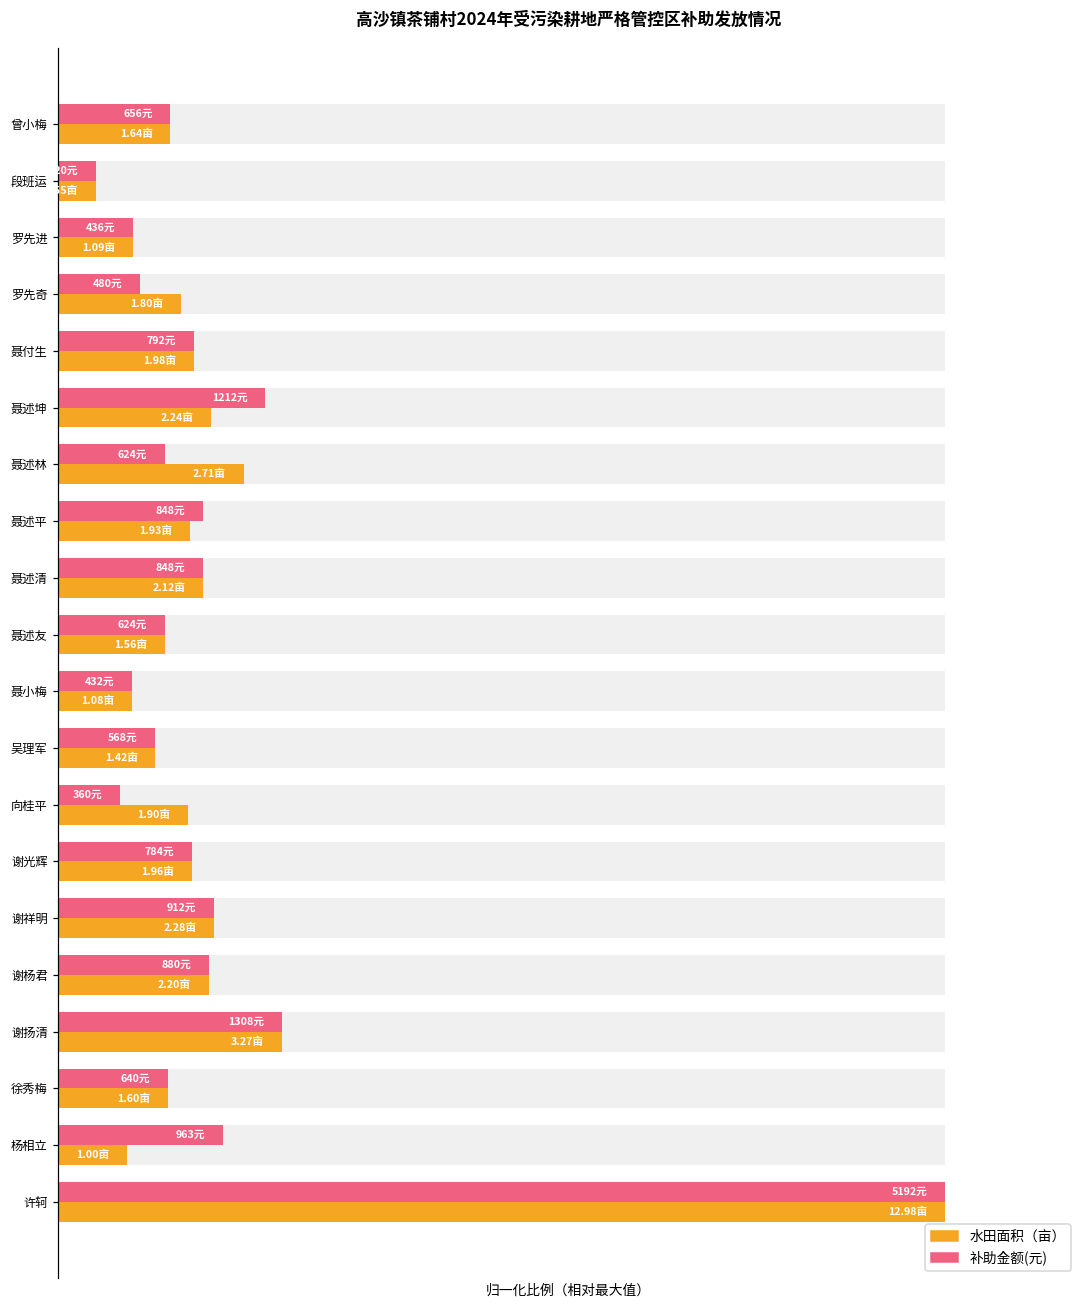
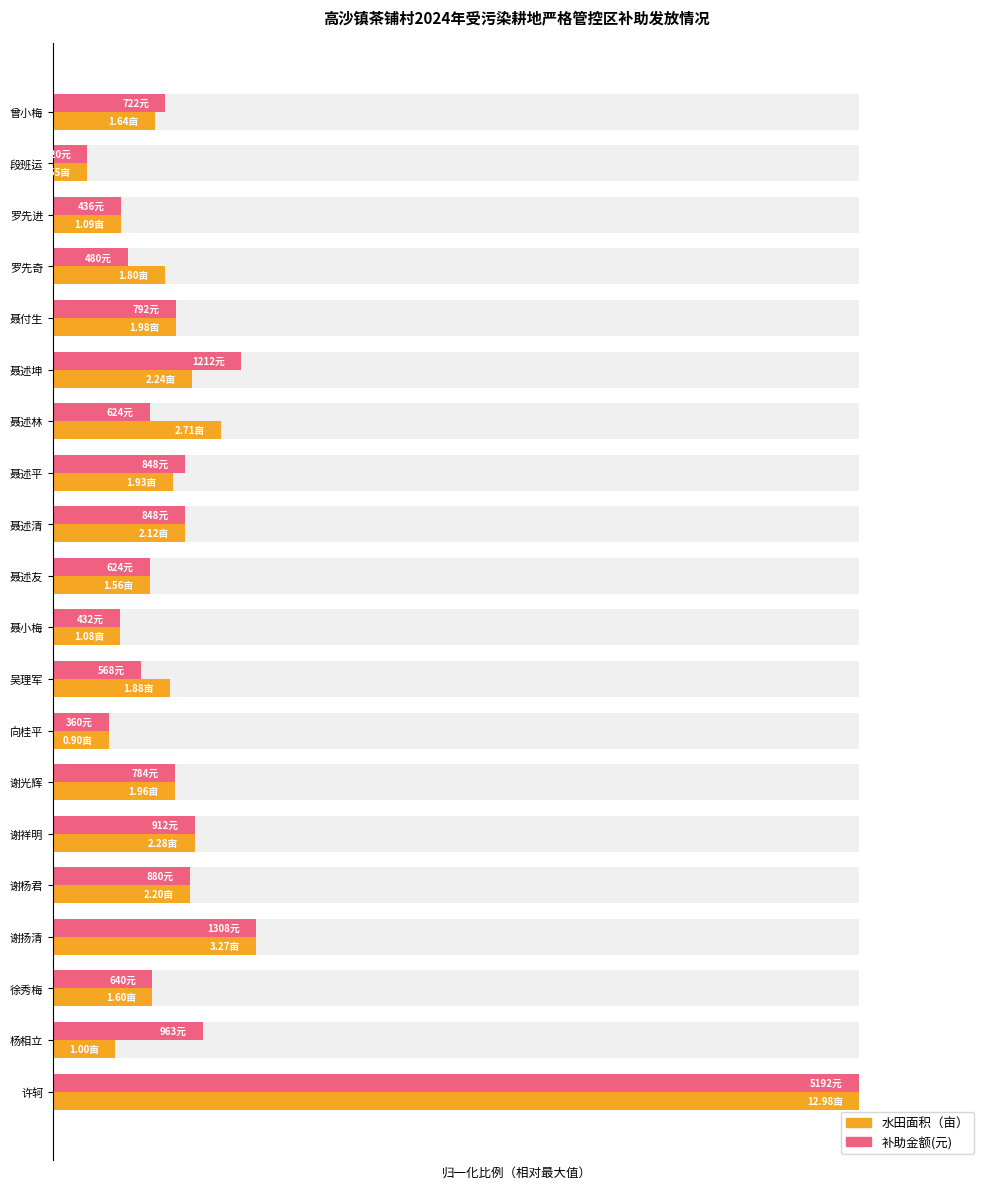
  {
    "水田面积（亩）": {
-     "吴理军": "1.42亩",
-     "向桂平": "1.90亩"
+     "吴理军": "1.88亩",
+     "向桂平": "0.90亩"
    },
    "补助金额(元)": {
-     "曾小梅": "656元"
+     "曾小梅": "722元"
    }
  }
